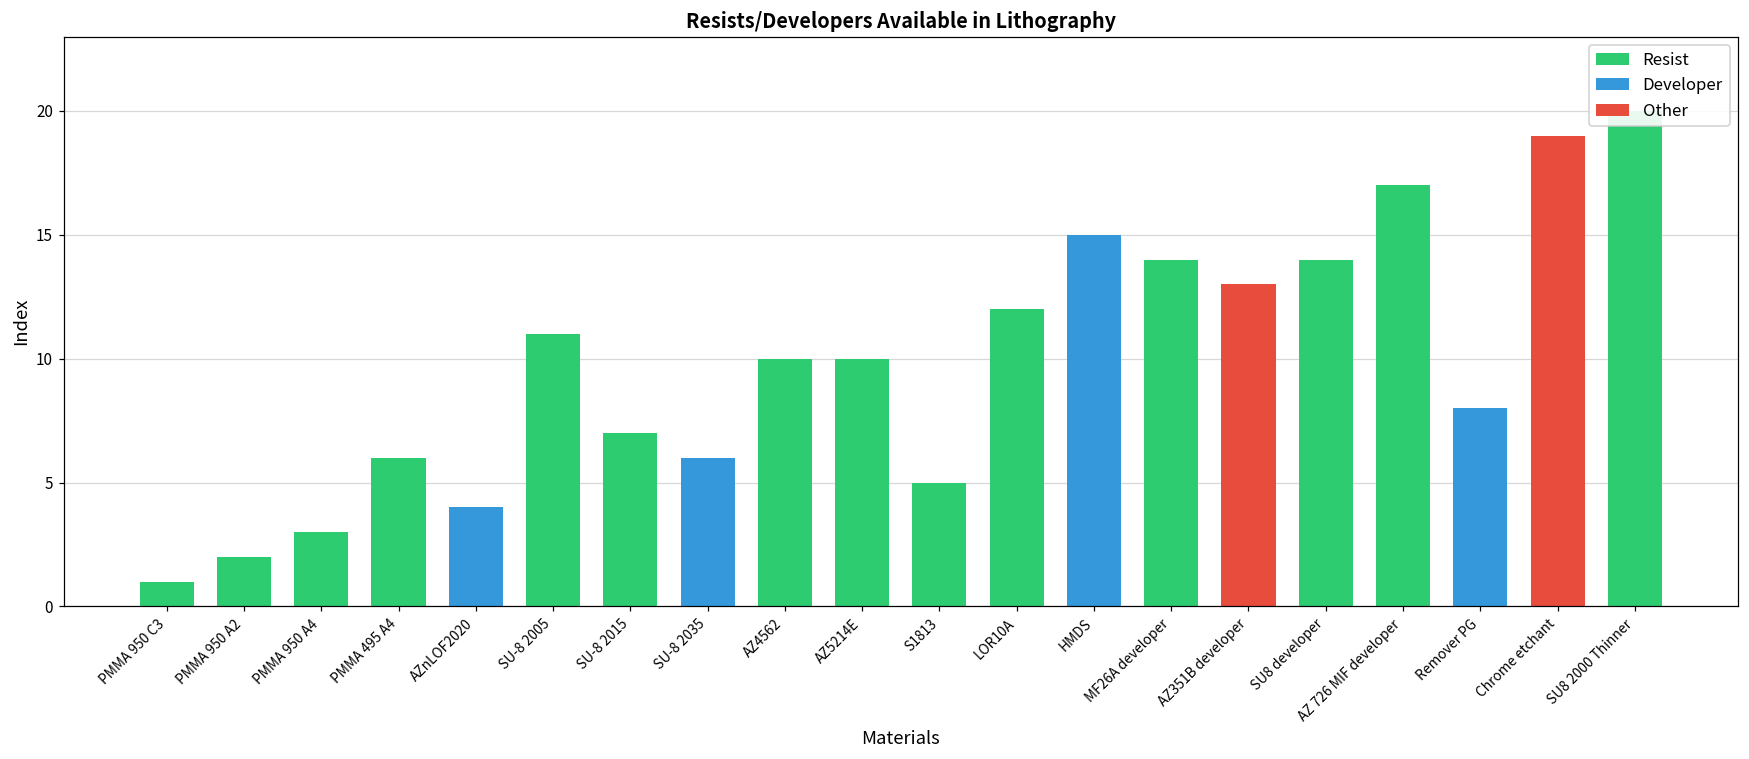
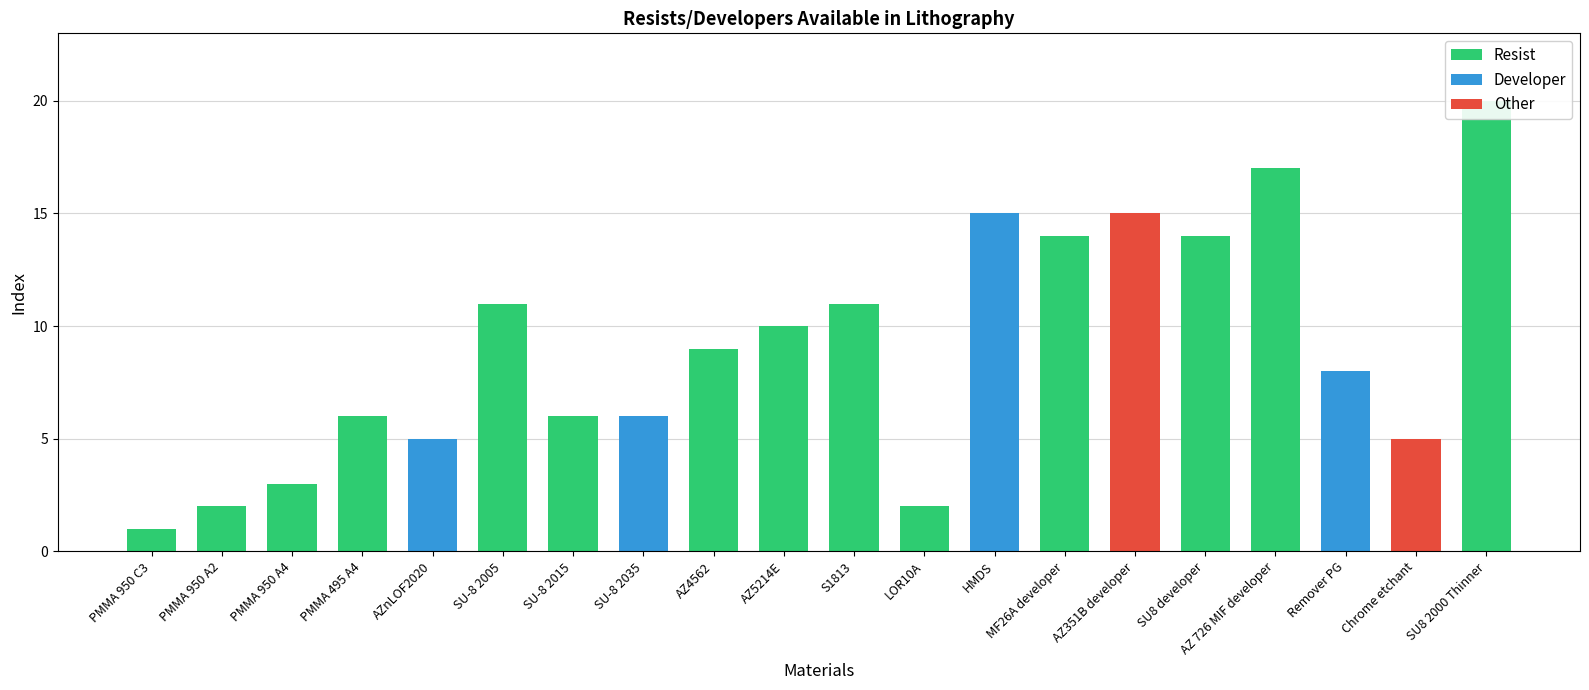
  {
    "PMMA 950 C3": 1,
    "PMMA 950 A2": 2,
    "PMMA 950 A4": 3,
    "PMMA 495 A4": 6,
-   "AZnLOF2020": 4,
+   "AZnLOF2020": 5,
    "SU-8 2005": 11,
-   "SU-8 2015": 7,
+   "SU-8 2015": 6,
    "SU-8 2035": 6,
-   "AZ4562": 10,
+   "AZ4562": 9,
    "AZ5214E": 10,
-   "S1813": 5,
-   "LOR10A": 12,
+   "S1813": 11,
+   "LOR10A": 2,
    "HMDS": 15,
    "MF26A developer": 14,
-   "AZ351B developer": 13,
+   "AZ351B developer": 15,
    "SU8 developer": 14,
    "AZ 726 MIF developer": 17,
    "Remover PG": 8,
-   "Chrome etchant": 19
+   "Chrome etchant": 5
  }
